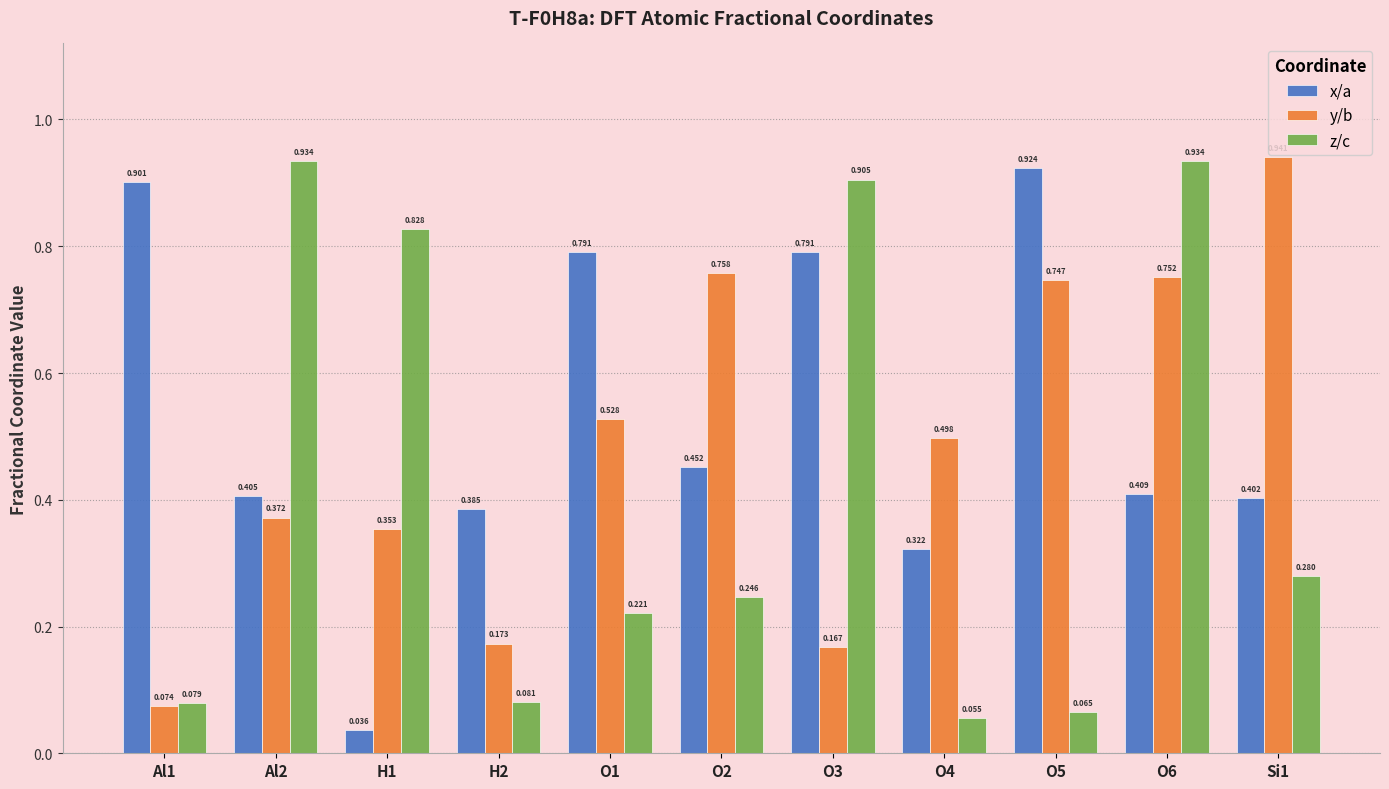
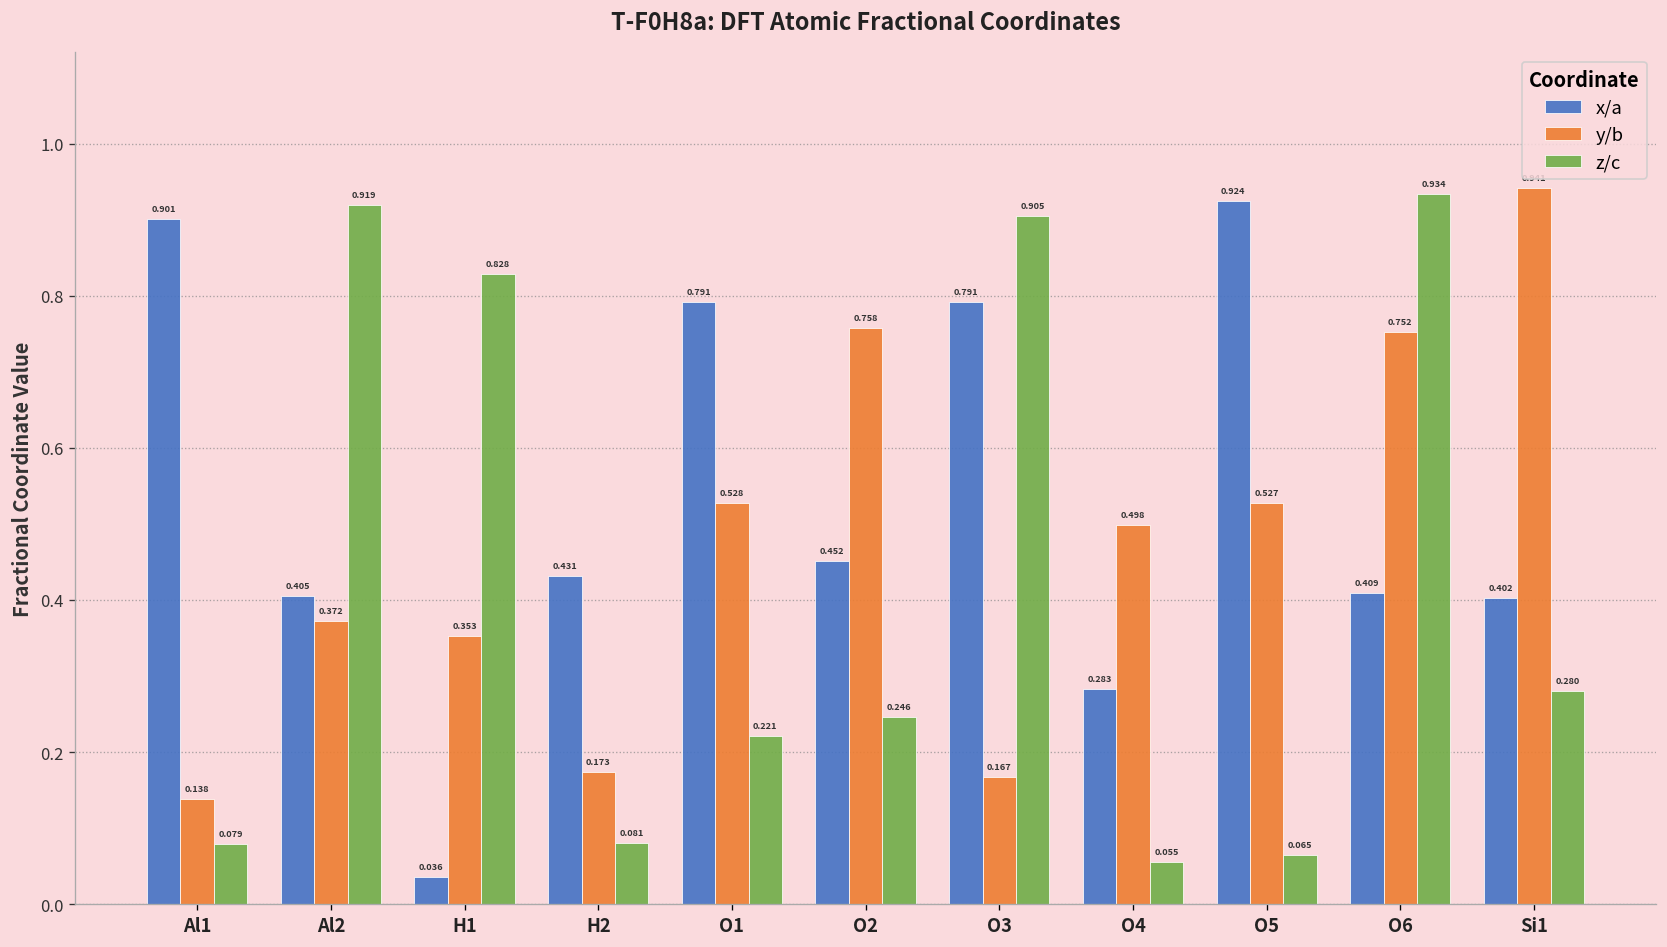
  {
    "x/a": {
      "Al1": 0.901,
      "Al2": 0.405,
      "H1": 0.036,
-     "H2": 0.385,
+     "H2": 0.431,
      "O1": 0.791,
      "O2": 0.452,
      "O3": 0.791,
-     "O4": 0.322,
+     "O4": 0.283,
      "O5": 0.924,
      "O6": 0.409,
      "Si1": 0.402
    },
    "y/b": {
-     "Al1": 0.074,
+     "Al1": 0.138,
      "Al2": 0.372,
      "H1": 0.353,
      "H2": 0.173,
      "O1": 0.528,
      "O2": 0.758,
      "O3": 0.167,
      "O4": 0.498,
-     "O5": 0.747,
+     "O5": 0.527,
      "O6": 0.752
    },
    "z/c": {
      "Al1": 0.079,
-     "Al2": 0.934,
+     "Al2": 0.919,
      "H1": 0.828,
      "H2": 0.081,
      "O1": 0.221,
      "O2": 0.246,
      "O3": 0.905,
      "O4": 0.055,
      "O5": 0.065,
      "O6": 0.934,
      "Si1": 0.280
    }
  }
